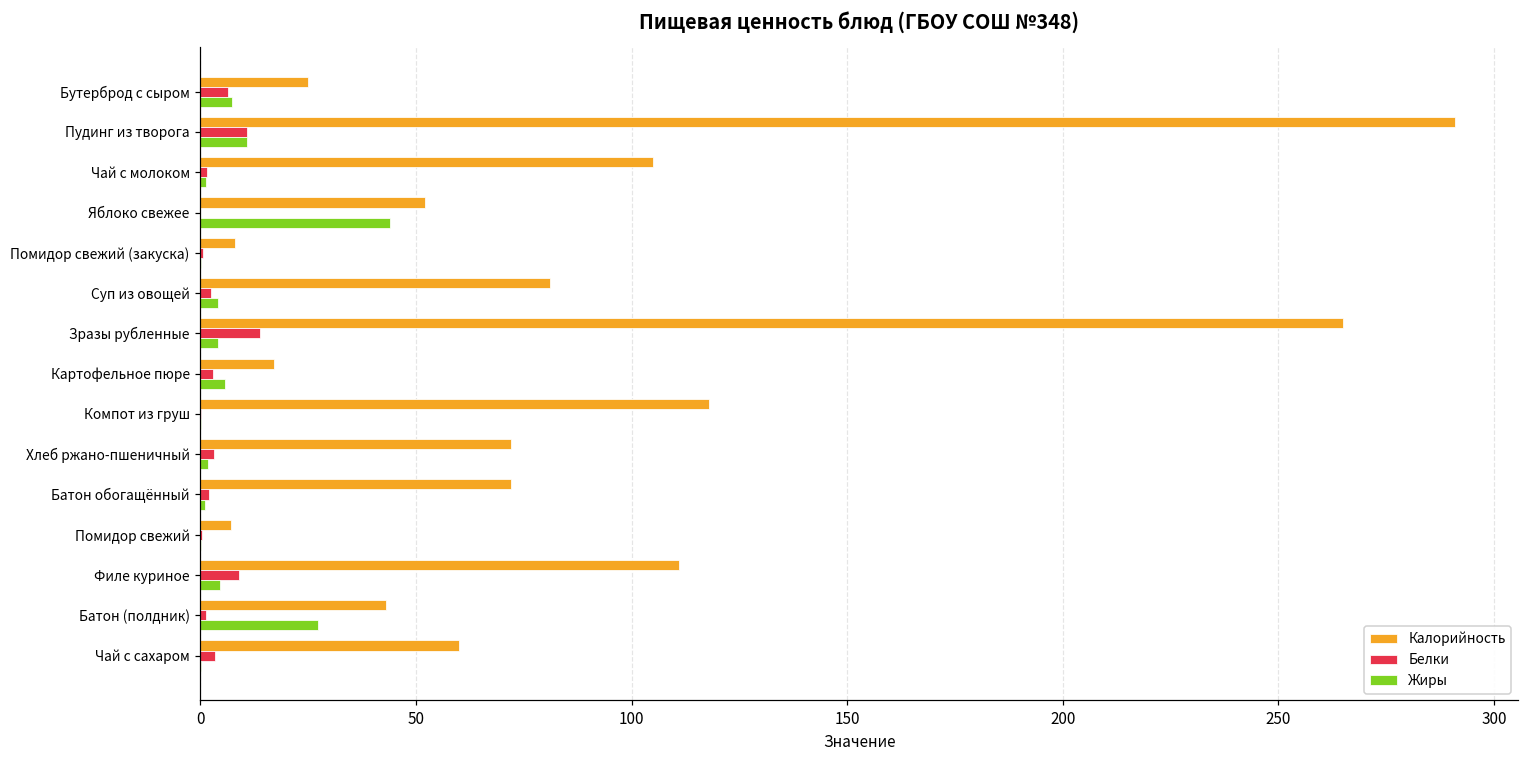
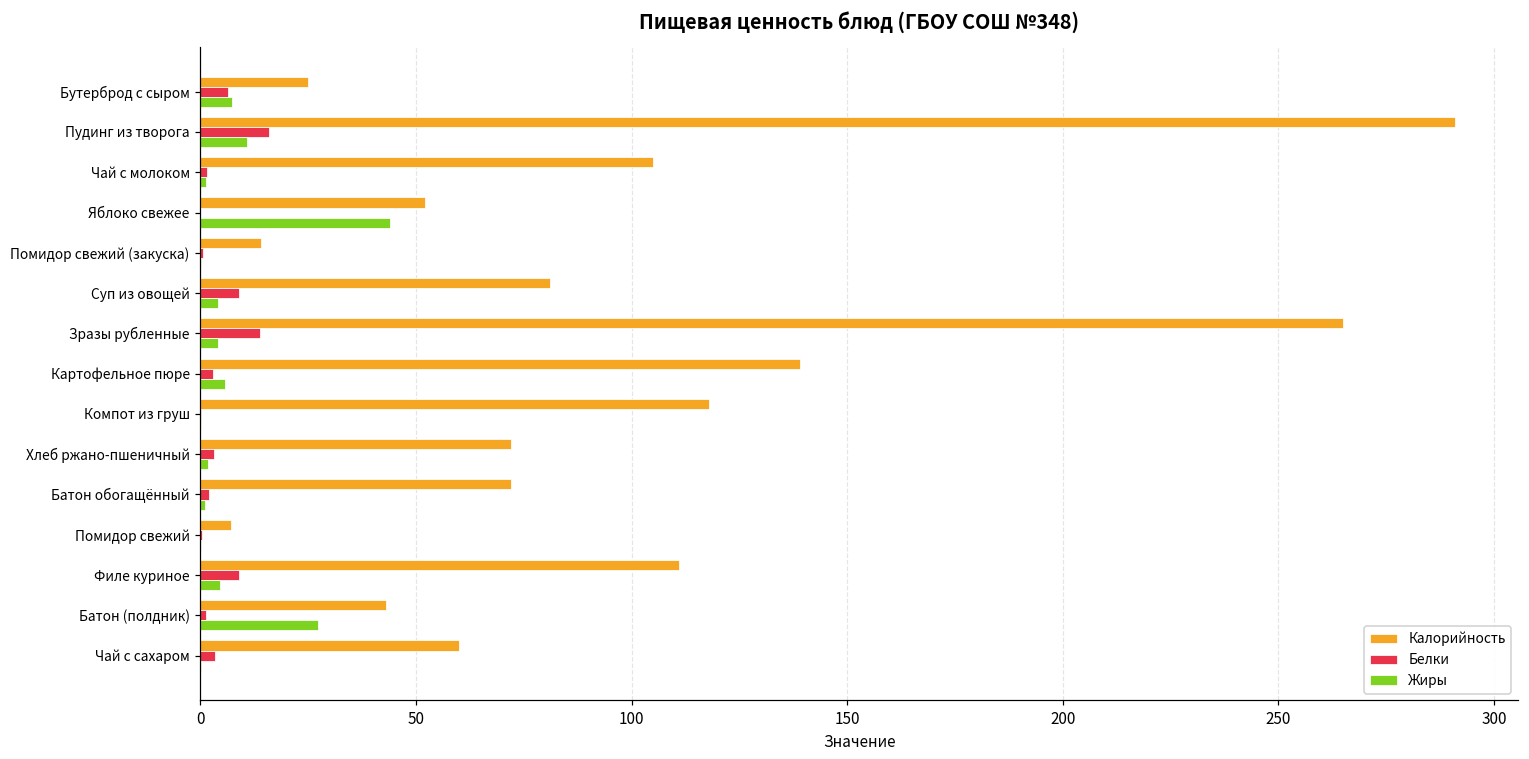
  {
    "Калорийность": {
      "Бутерброд с сыром": 25,
      "Пудинг из творога": 291,
      "Чай с молоком": 105,
      "Яблоко свежее": 52,
-     "Помидор свежий (закуска)": 8,
+     "Помидор свежий (закуска)": 14,
      "Суп из овощей": 81,
      "Зразы рубленные": 265,
-     "Картофельное пюре": 17,
+     "Картофельное пюре": 139,
      "Компот из груш": 118,
      "Хлеб ржано-пшеничный": 72,
      "Батон обогащённый": 72,
      "Помидор свежий": 7,
      "Филе куриное": 111,
      "Батон (полдник)": 43,
      "Чай с сахаром": 60
    },
    "Белки": {
      "Бутерброд с сыром": 7,
-     "Пудинг из творога": 11,
+     "Пудинг из творога": 16,
      "Чай с молоком": 2,
      "Яблоко свежее": 0,
-     "Суп из овощей": 3,
+     "Суп из овощей": 9,
      "Зразы рубленные": 14,
      "Картофельное пюре": 3,
      "Хлеб ржано-пшеничный": 3,
      "Батон обогащённый": 2,
      "Филе куриное": 9,
      "Батон (полдник)": 1,
      "Чай с сахаром": 3
    },
    "Жиры": {
      "Бутерброд с сыром": 7,
      "Пудинг из творога": 11,
      "Чай с молоком": 1,
      "Яблоко свежее": 44,
      "Суп из овощей": 4,
      "Зразы рубленные": 4,
      "Картофельное пюре": 6,
      "Хлеб ржано-пшеничный": 2,
      "Батон обогащённый": 1,
      "Филе куриное": 5,
      "Батон (полдник)": 27
    }
  }
